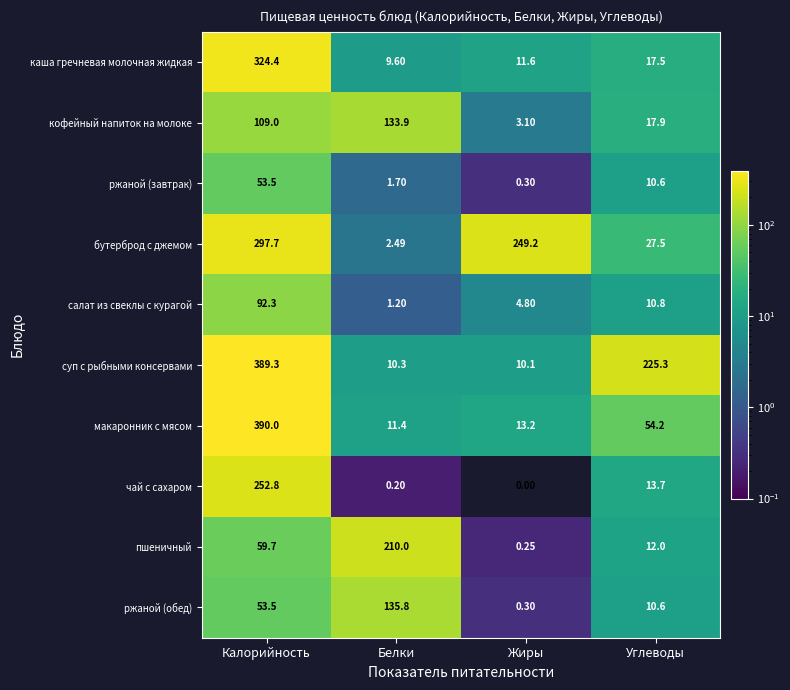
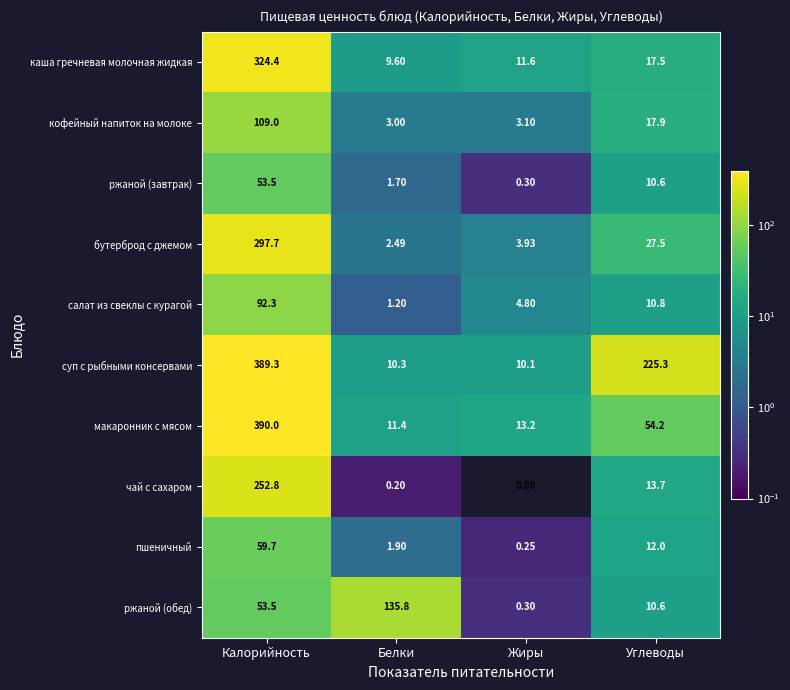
  {
    "каша гречневая молочная жидкая": {
      "Калорийность": 324.4,
      "Белки": 9.60,
      "Жиры": 11.6,
      "Углеводы": 17.5
    },
    "кофейный напиток на молоке": {
      "Калорийность": 109.0,
-     "Белки": 133.9,
+     "Белки": 3.00,
      "Жиры": 3.10,
      "Углеводы": 17.9
    },
    "ржаной (завтрак)": {
      "Калорийность": 53.5,
      "Белки": 1.70,
      "Жиры": 0.30,
      "Углеводы": 10.6
    },
    "бутерброд с джемом": {
      "Калорийность": 297.7,
      "Белки": 2.49,
-     "Жиры": 249.2,
+     "Жиры": 3.93,
      "Углеводы": 27.5
    },
    "салат из свеклы с курагой": {
      "Калорийность": 92.3,
      "Белки": 1.20,
      "Жиры": 4.80,
      "Углеводы": 10.8
    },
    "суп с рыбными консервами": {
      "Калорийность": 389.3,
      "Белки": 10.3,
      "Жиры": 10.1,
      "Углеводы": 225.3
    },
    "макаронник с мясом": {
      "Калорийность": 390.0,
      "Белки": 11.4,
      "Жиры": 13.2,
      "Углеводы": 54.2
    },
    "чай с сахаром": {
      "Калорийность": 252.8,
      "Белки": 0.20,
      "Углеводы": 13.7
    },
    "пшеничный": {
      "Калорийность": 59.7,
-     "Белки": 210.0,
+     "Белки": 1.90,
      "Жиры": 0.25,
      "Углеводы": 12.0
    },
    "ржаной (обед)": {
      "Калорийность": 53.5,
      "Белки": 135.8,
      "Жиры": 0.30,
      "Углеводы": 10.6
    }
  }
